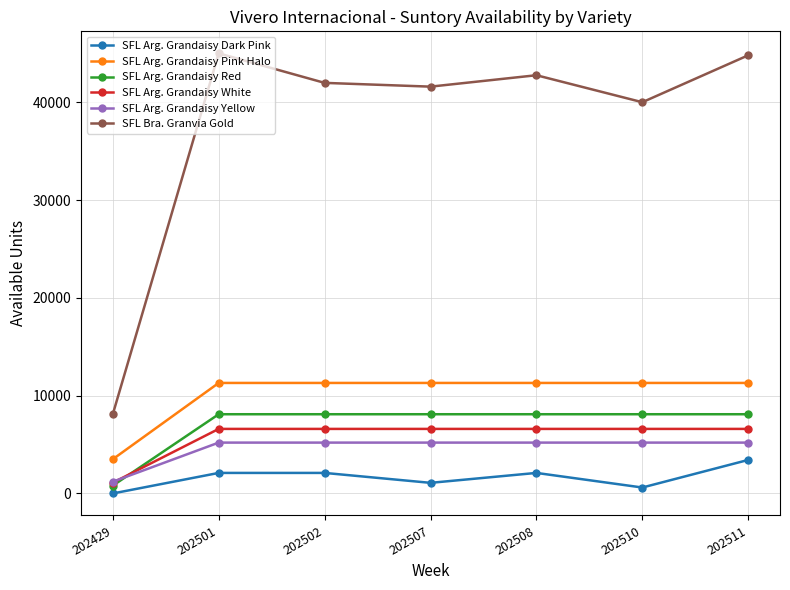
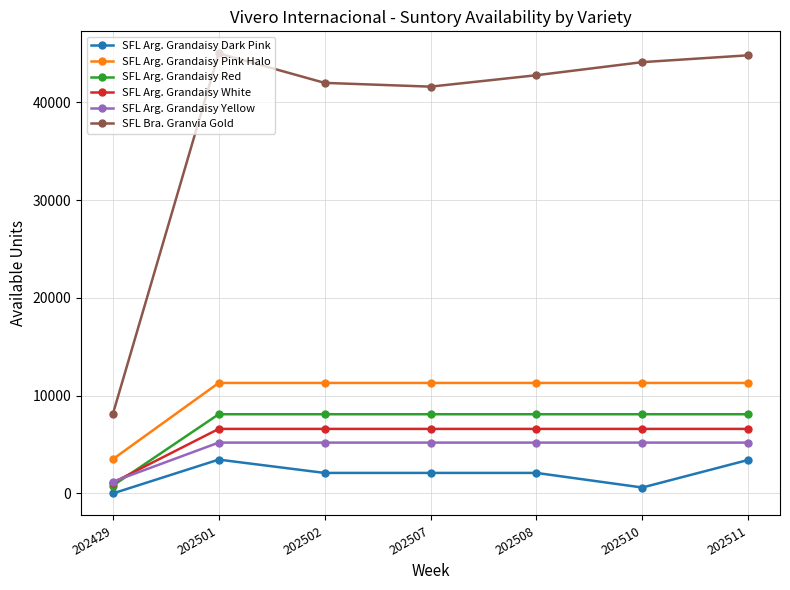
  {
    "SFL Arg. Grandaisy Dark Pink": {
      "202429": 0,
-     "202501": 2000,
+     "202501": 3000,
      "202502": 2000,
-     "202507": 1000,
+     "202507": 2000,
      "202508": 2000,
      "202510": 1000,
      "202511": 3000
    },
    "SFL Arg. Grandaisy Pink Halo": {
      "202429": 4000,
      "202501": 11000,
      "202502": 11000,
      "202507": 11000,
      "202508": 11000,
      "202510": 11000,
      "202511": 11000
    },
    "SFL Arg. Grandaisy Red": {
      "202429": 1000,
      "202501": 8000,
      "202502": 8000,
      "202507": 8000,
      "202508": 8000,
      "202510": 8000,
      "202511": 8000
    },
    "SFL Arg. Grandaisy White": {
      "202501": 7000,
      "202502": 7000,
      "202507": 7000,
      "202508": 7000,
      "202510": 7000,
      "202511": 7000
    },
    "SFL Arg. Grandaisy Yellow": {
      "202501": 5000,
      "202502": 5000,
      "202507": 5000,
      "202508": 5000,
      "202510": 5000,
      "202511": 5000
    },
    "SFL Bra. Granvia Gold": {
      "202429": 8000,
      "202502": 42000,
      "202507": 42000,
      "202508": 43000,
-     "202510": 40000,
+     "202510": 44000,
      "202511": 45000
    }
  }
